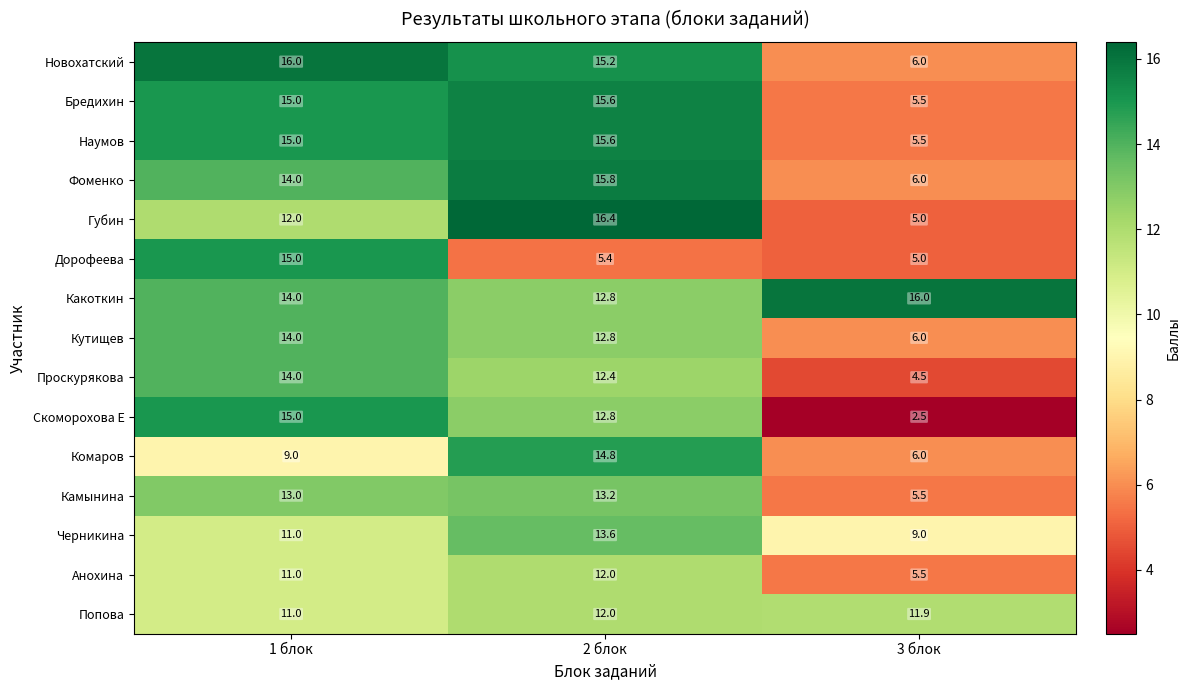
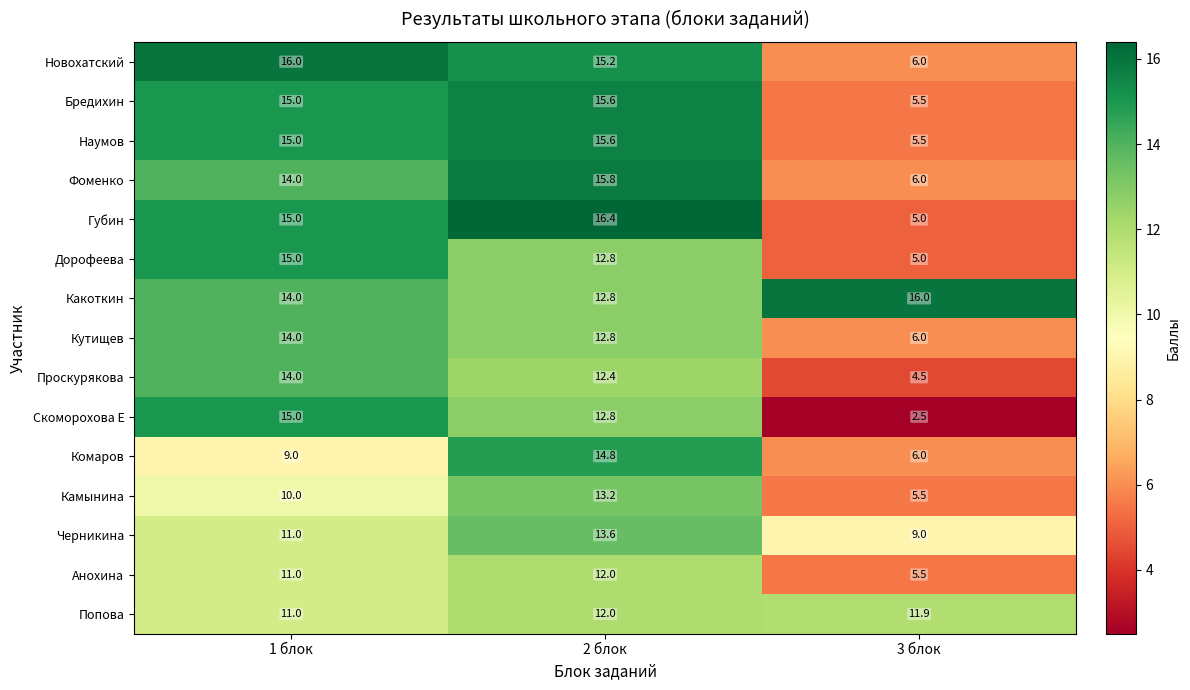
  {
    "Губин": {
-     "1 блок": 12.0
+     "1 блок": 15.0
    },
    "Дорофеева": {
-     "2 блок": 5.4
+     "2 блок": 12.8
    },
    "Камынина": {
-     "1 блок": 13.0
+     "1 блок": 10.0
    }
  }
